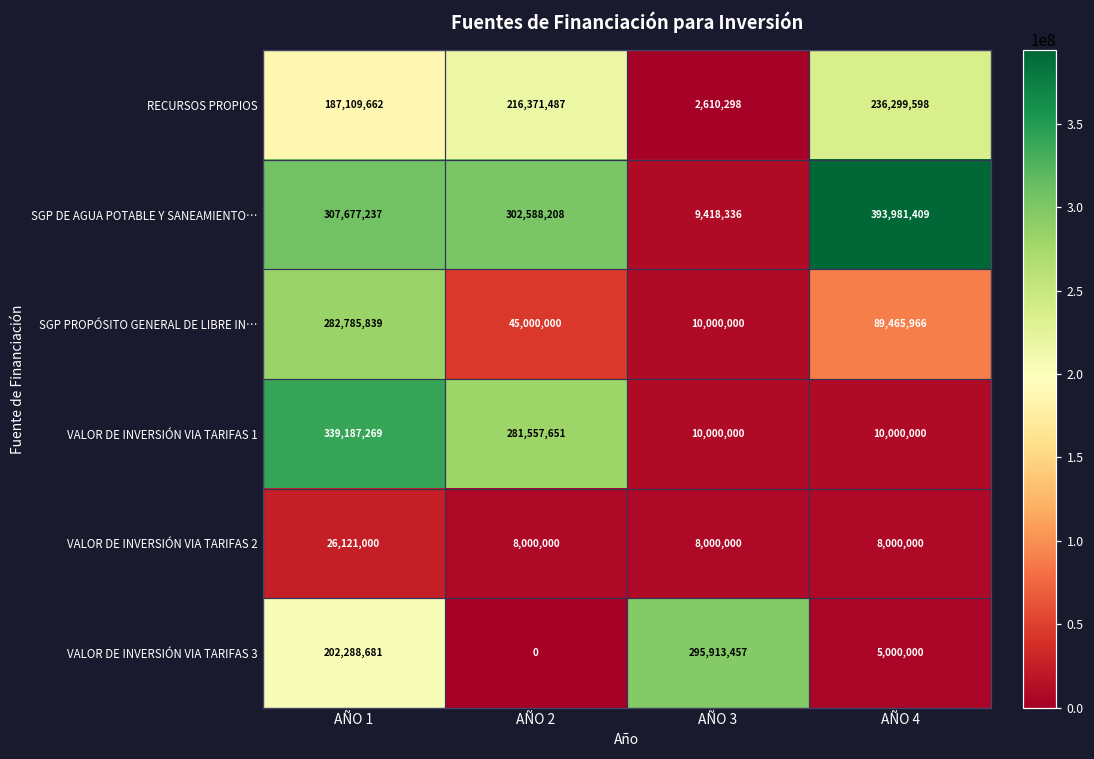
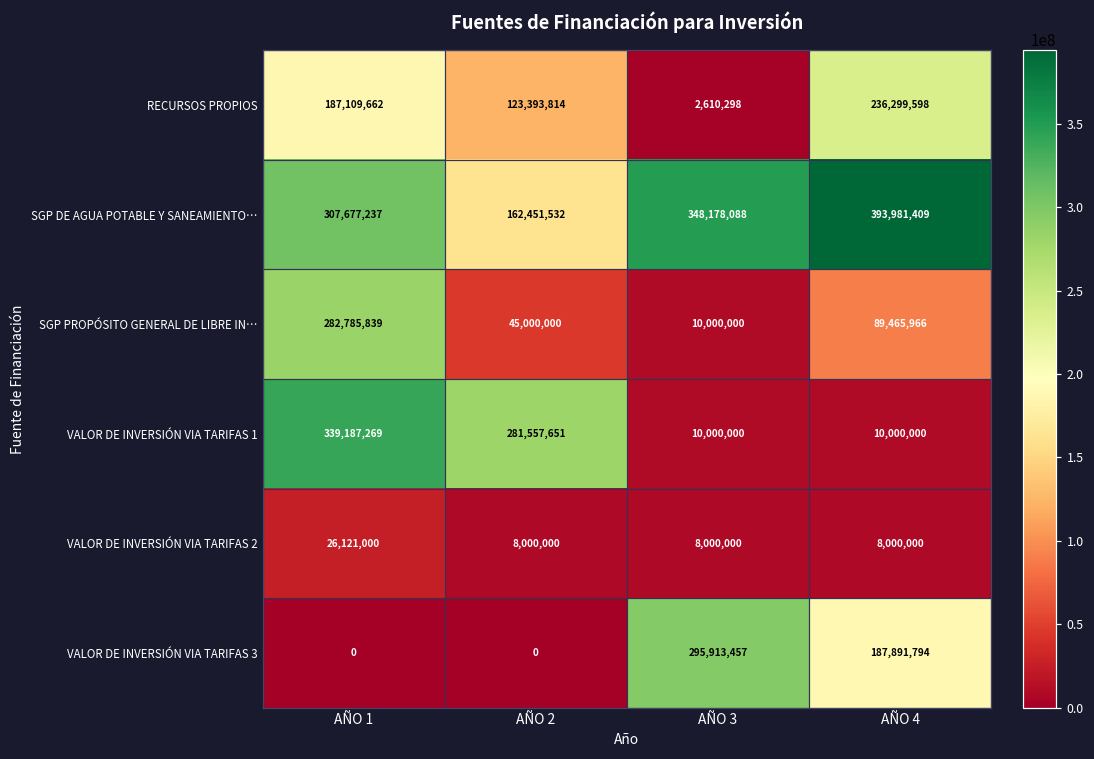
  {
    "RECURSOS PROPIOS": {
      "AÑO 1": "187,109,662",
-     "AÑO 2": "216,371,487",
+     "AÑO 2": "123,393,814",
      "AÑO 3": "2,610,298",
      "AÑO 4": "236,299,598"
    },
    "SGP DE AGUA POTABLE Y SANEAMIENTO…": {
      "AÑO 1": "307,677,237",
-     "AÑO 2": "302,588,208",
-     "AÑO 3": "9,418,336",
+     "AÑO 2": "162,451,532",
+     "AÑO 3": "348,178,088",
      "AÑO 4": "393,981,409"
    },
    "SGP PROPÓSITO GENERAL DE LIBRE IN…": {
      "AÑO 1": "282,785,839",
      "AÑO 2": "45,000,000",
      "AÑO 3": "10,000,000",
      "AÑO 4": "89,465,966"
    },
    "VALOR DE INVERSIÓN VIA TARIFAS 1": {
      "AÑO 1": "339,187,269",
      "AÑO 2": "281,557,651",
      "AÑO 3": "10,000,000",
      "AÑO 4": "10,000,000"
    },
    "VALOR DE INVERSIÓN VIA TARIFAS 2": {
      "AÑO 1": "26,121,000",
      "AÑO 2": "8,000,000",
      "AÑO 3": "8,000,000",
      "AÑO 4": "8,000,000"
    },
    "VALOR DE INVERSIÓN VIA TARIFAS 3": {
-     "AÑO 1": "202,288,681",
+     "AÑO 1": "0",
      "AÑO 2": "0",
      "AÑO 3": "295,913,457",
-     "AÑO 4": "5,000,000"
+     "AÑO 4": "187,891,794"
    }
  }
